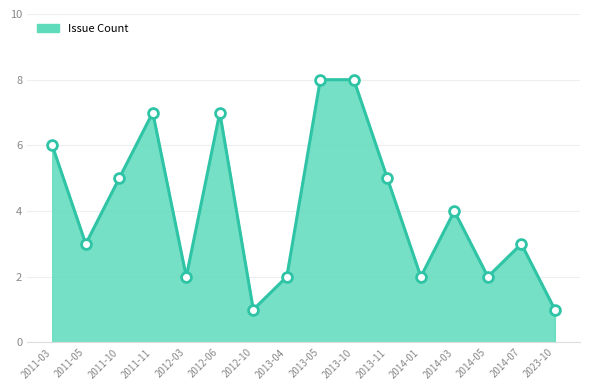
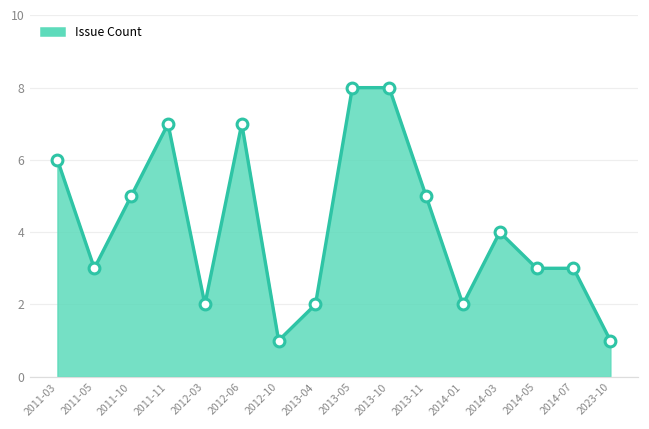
  {
    "2011-03": 6,
    "2011-05": 3,
    "2011-10": 5,
    "2011-11": 7,
    "2012-03": 2,
    "2012-06": 7,
    "2012-10": 1,
    "2013-04": 2,
    "2013-05": 8,
    "2013-10": 8,
    "2013-11": 5,
    "2014-01": 2,
    "2014-03": 4,
-   "2014-05": 2,
+   "2014-05": 3,
    "2014-07": 3,
    "2023-10": 1
  }
